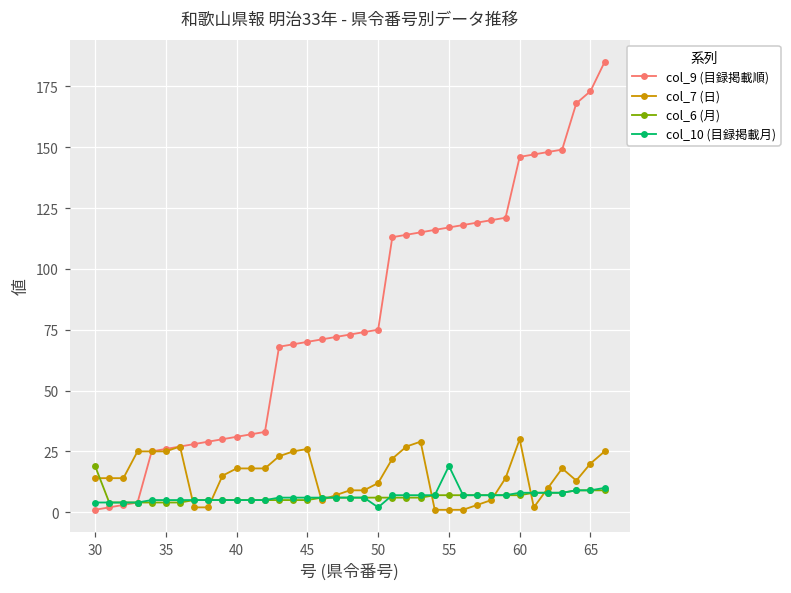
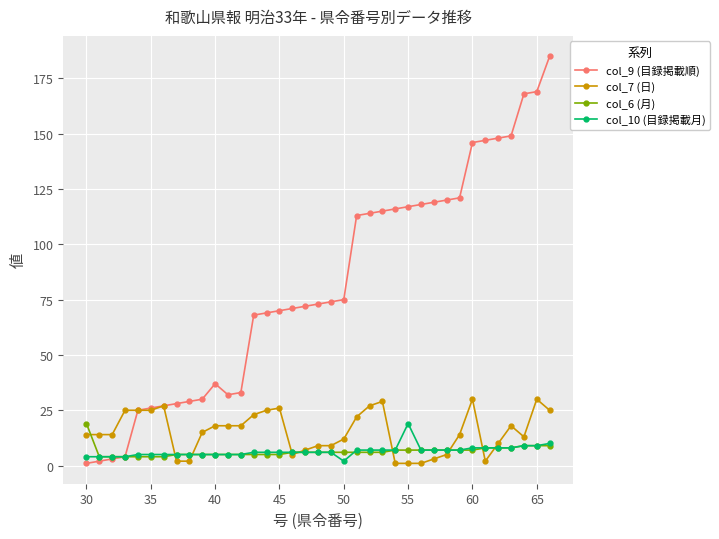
  {
    "col_9 (目録掲載順)": {
      "30": 1,
-     "40": 31,
+     "40": 37,
      "45": 70,
      "50": 75,
      "55": 117,
      "60": 146,
-     "65": 173
+     "65": 169
    },
    "col_7 (日)": {
      "30": 14,
      "40": 18,
      "45": 26,
      "50": 12,
      "55": 1,
      "60": 30,
-     "65": 20
+     "65": 30
    },
    "col_6 (月)": {
      "30": 19,
      "50": 6,
      "55": 7
    },
    "col_10 (目録掲載月)": {
      "30": 4,
      "50": 2,
      "55": 19
    }
  }
